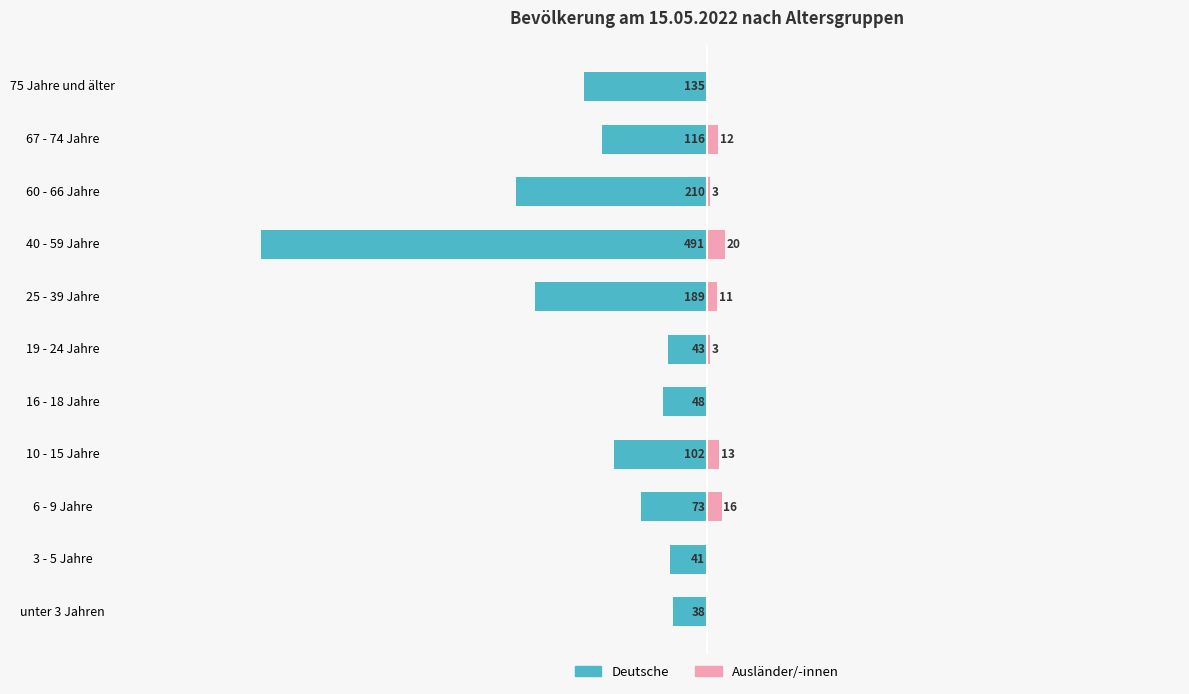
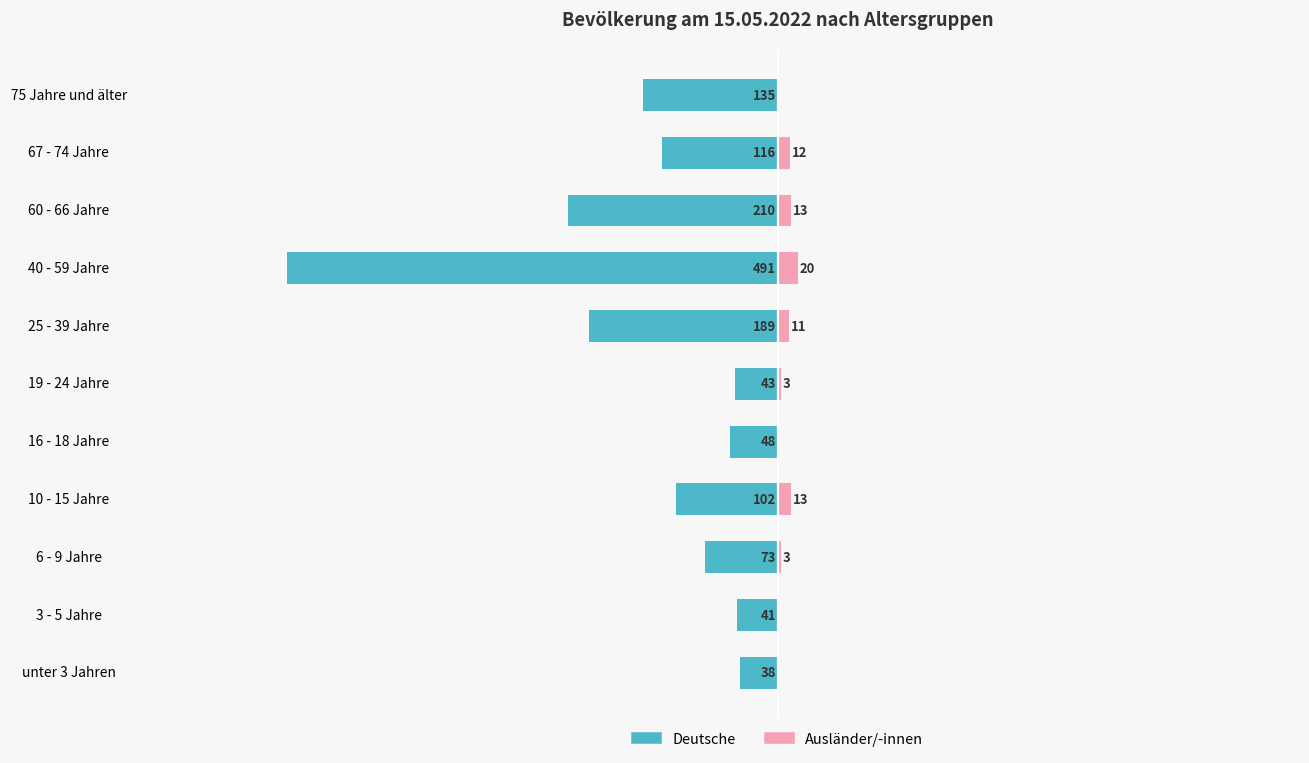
  {
    "Ausländer/-innen": {
      "67 - 74 Jahre": 12,
-     "60 - 66 Jahre": 3,
+     "60 - 66 Jahre": 13,
      "40 - 59 Jahre": 20,
      "25 - 39 Jahre": 11,
      "19 - 24 Jahre": 3,
      "10 - 15 Jahre": 13,
-     "6 - 9 Jahre": 16
+     "6 - 9 Jahre": 3
    }
  }
